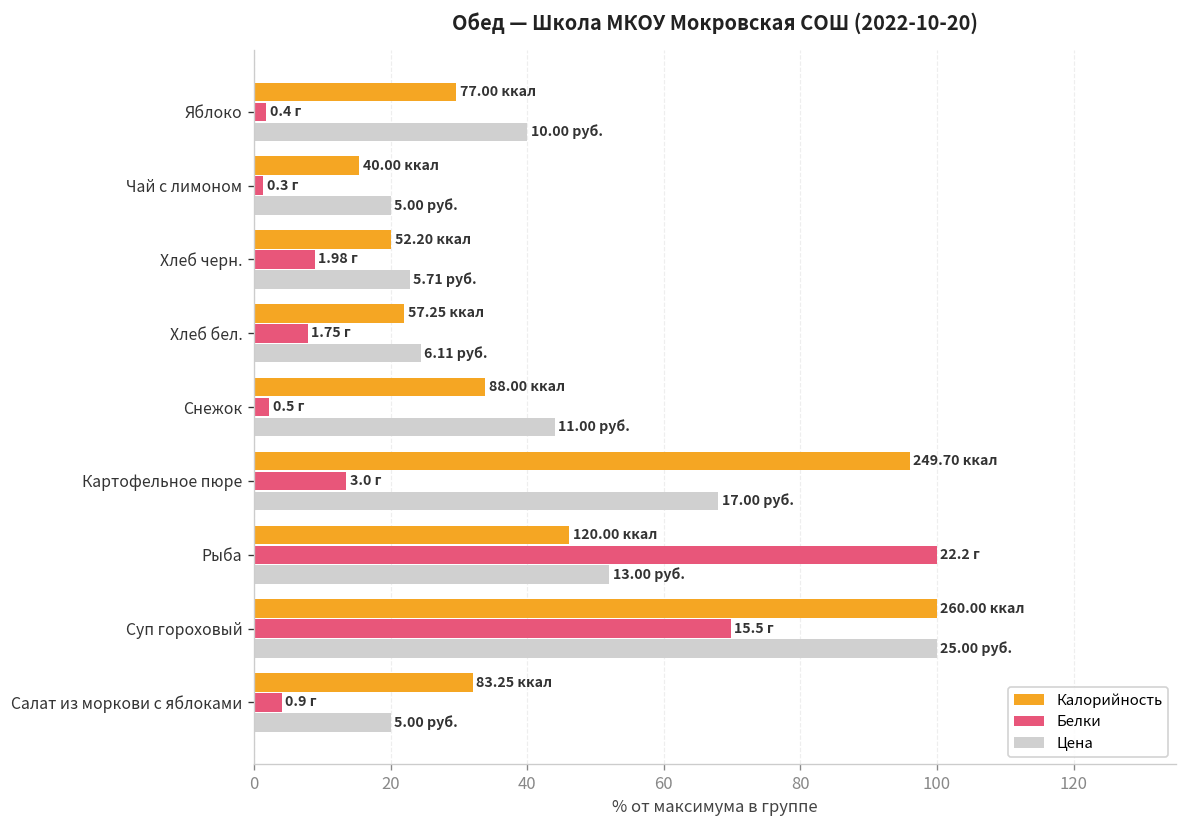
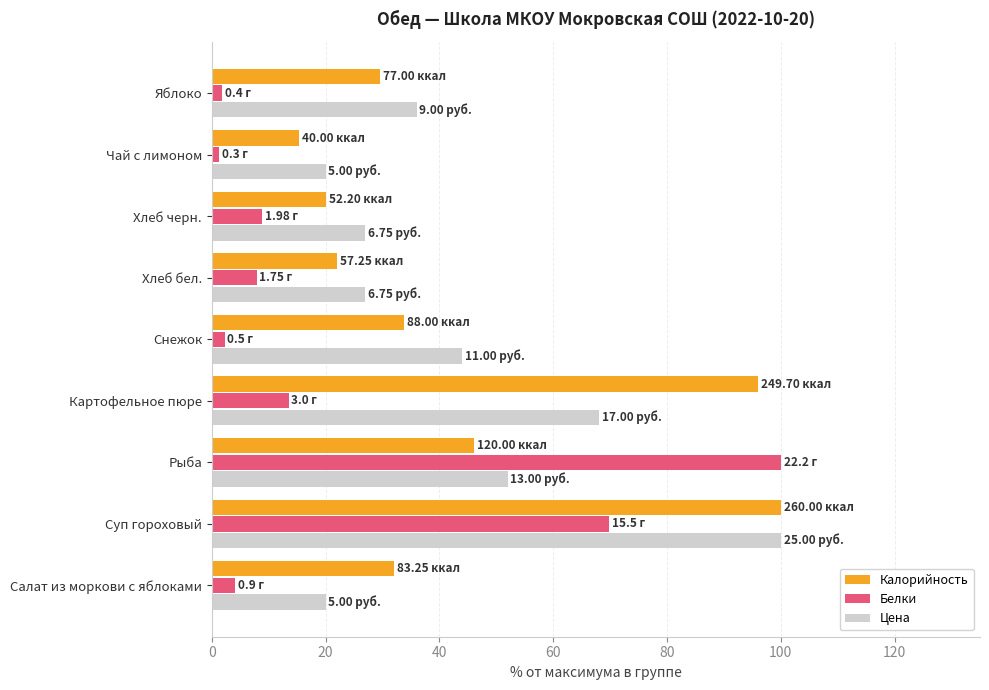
  {
    "Цена": {
-     "Яблоко": 10.00,
-     "Хлеб черн.": 5.71,
-     "Хлеб бел.": 6.11
+     "Яблоко": 9.00,
+     "Хлеб черн.": 6.75,
+     "Хлеб бел.": 6.75
    }
  }
